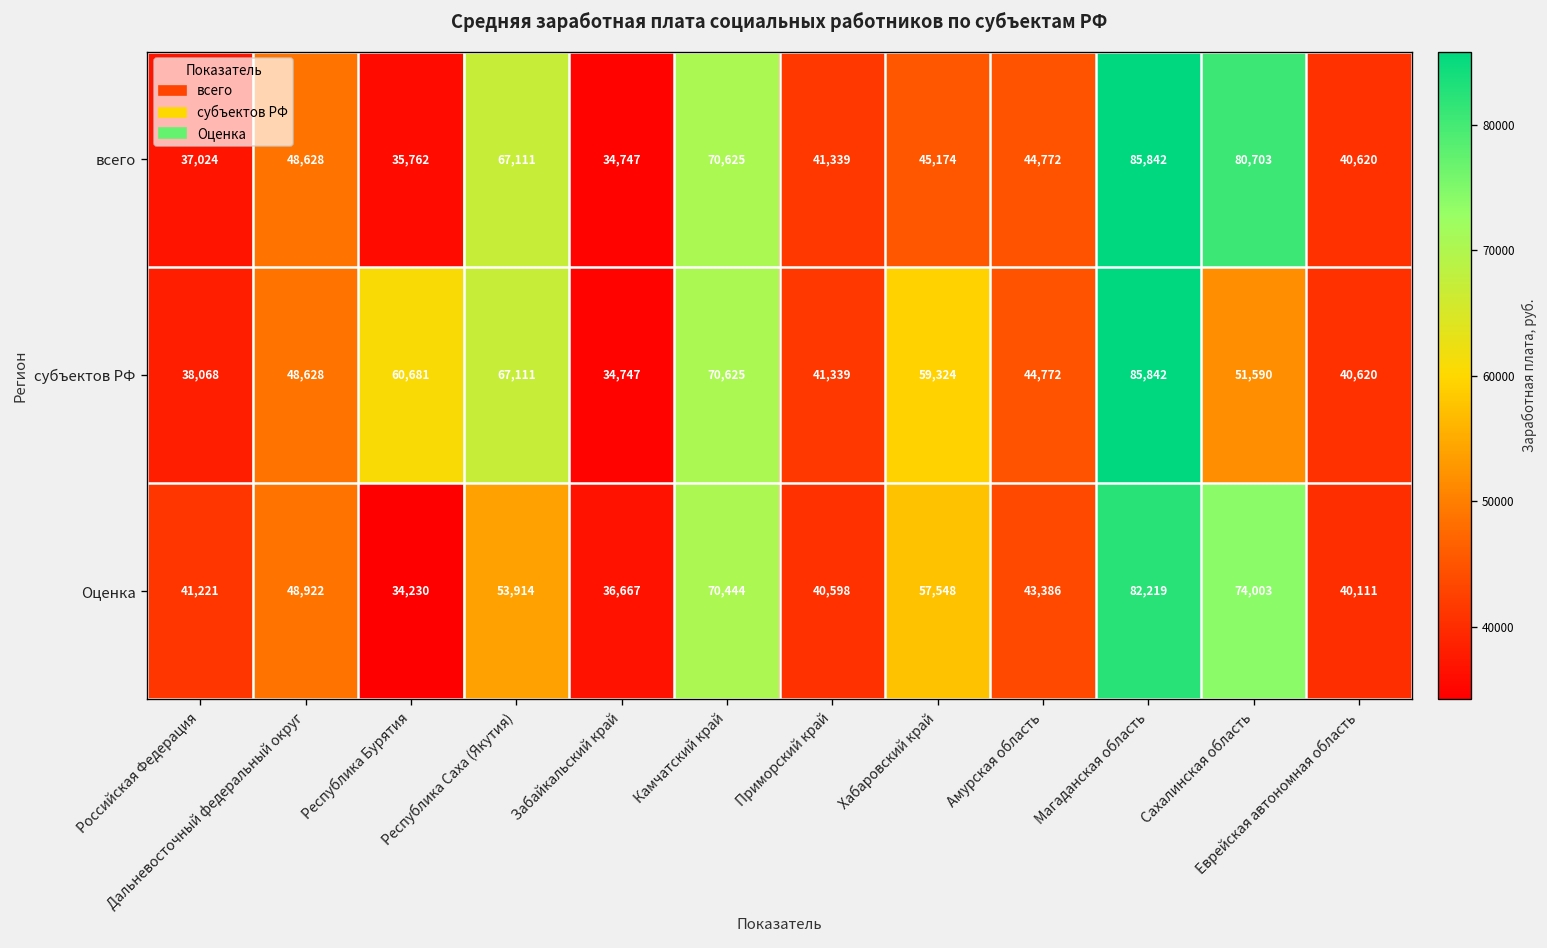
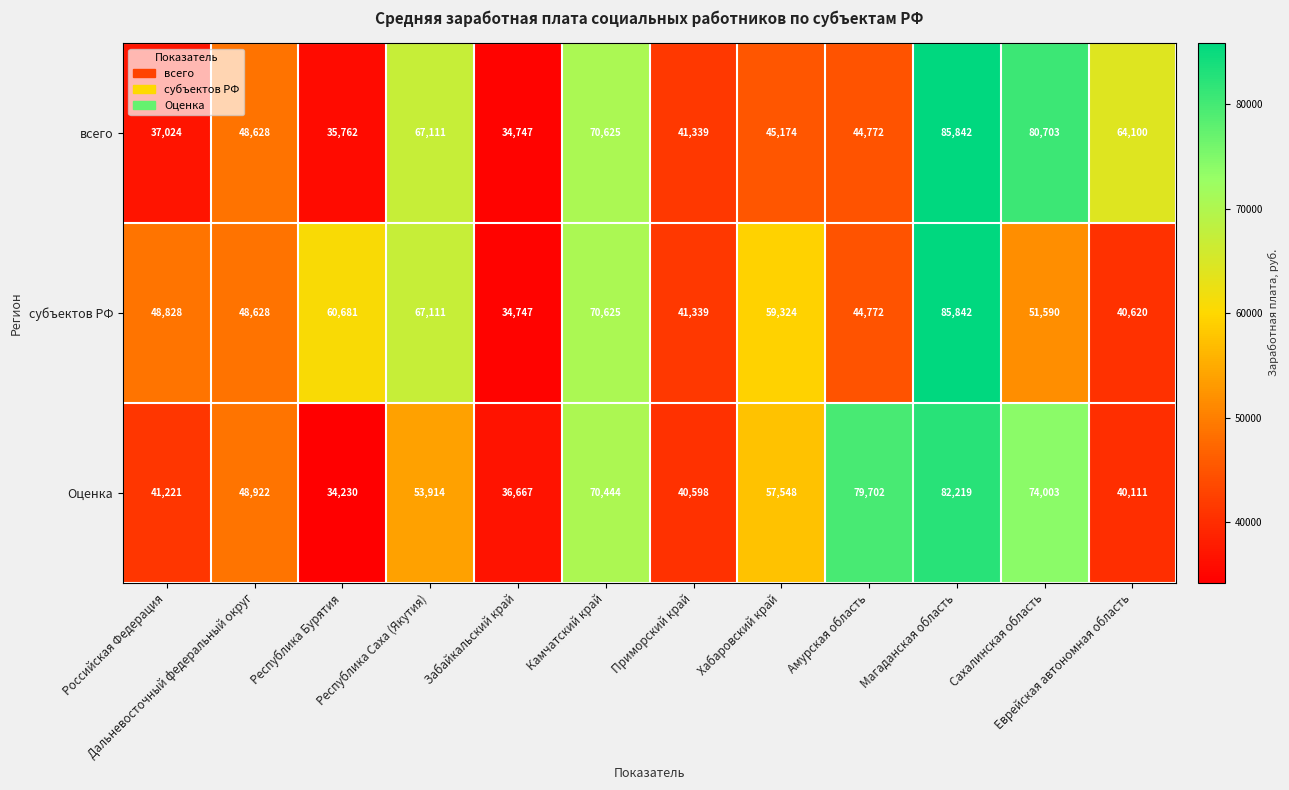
  {
    "всего": {
      "Российская Федерация": "37,024",
      "Дальневосточный федеральный округ": "48,628",
      "Республика Бурятия": "35,762",
      "Республика Саха (Якутия)": "67,111",
      "Забайкальский край": "34,747",
      "Камчатский край": "70,625",
      "Приморский край": "41,339",
      "Хабаровский край": "45,174",
      "Амурская область": "44,772",
      "Магаданская область": "85,842",
      "Сахалинская область": "80,703",
-     "Еврейская автономная область": "40,620"
+     "Еврейская автономная область": "64,100"
    },
    "субъектов РФ": {
-     "Российская Федерация": "38,068",
+     "Российская Федерация": "48,828",
      "Дальневосточный федеральный округ": "48,628",
      "Республика Бурятия": "60,681",
      "Республика Саха (Якутия)": "67,111",
      "Забайкальский край": "34,747",
      "Камчатский край": "70,625",
      "Приморский край": "41,339",
      "Хабаровский край": "59,324",
      "Амурская область": "44,772",
      "Магаданская область": "85,842",
      "Сахалинская область": "51,590",
      "Еврейская автономная область": "40,620"
    },
    "Оценка": {
      "Российская Федерация": "41,221",
      "Дальневосточный федеральный округ": "48,922",
      "Республика Бурятия": "34,230",
      "Республика Саха (Якутия)": "53,914",
      "Забайкальский край": "36,667",
      "Камчатский край": "70,444",
      "Приморский край": "40,598",
      "Хабаровский край": "57,548",
-     "Амурская область": "43,386",
+     "Амурская область": "79,702",
      "Магаданская область": "82,219",
      "Сахалинская область": "74,003",
      "Еврейская автономная область": "40,111"
    }
  }
